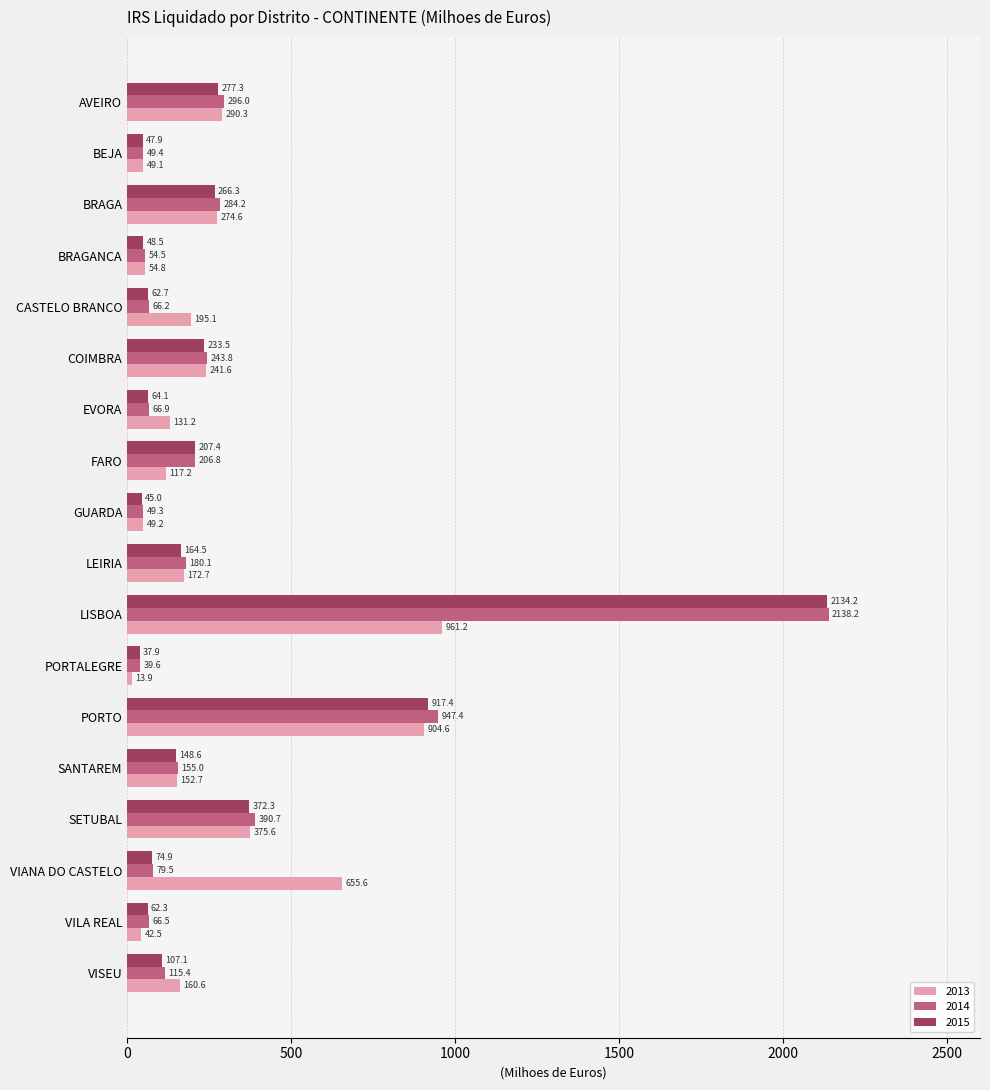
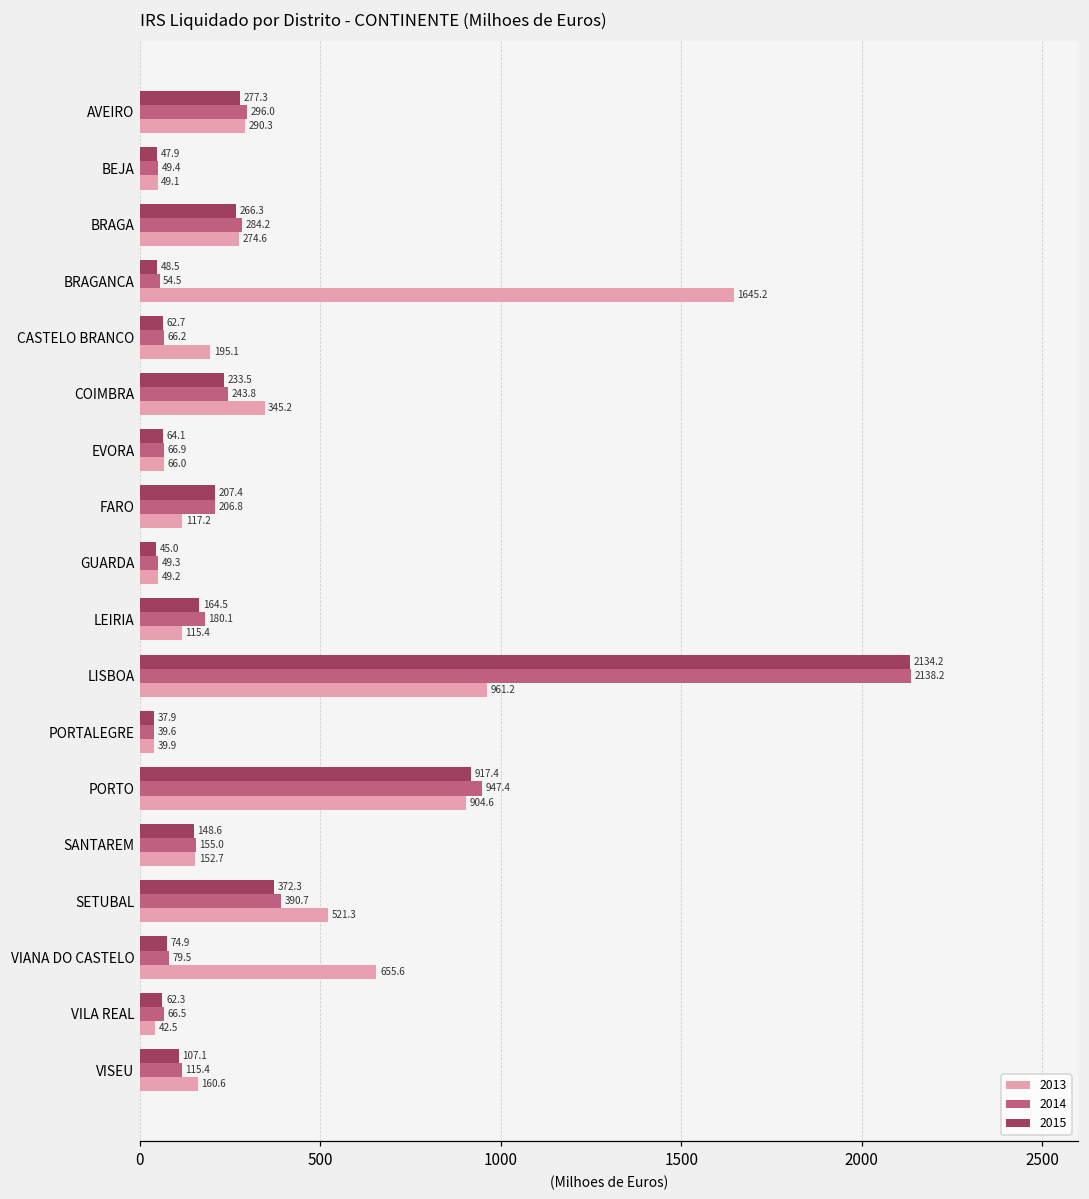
  {
    "2013": {
      "AVEIRO": 290.3,
      "BEJA": 49.1,
      "BRAGA": 274.6,
-     "BRAGANCA": 54.8,
+     "BRAGANCA": 1645.2,
      "CASTELO BRANCO": 195.1,
-     "COIMBRA": 241.6,
-     "EVORA": 131.2,
+     "COIMBRA": 345.2,
+     "EVORA": 66.0,
      "FARO": 117.2,
      "GUARDA": 49.2,
-     "LEIRIA": 172.7,
+     "LEIRIA": 115.4,
      "LISBOA": 961.2,
-     "PORTALEGRE": 13.9,
+     "PORTALEGRE": 39.9,
      "PORTO": 904.6,
      "SANTAREM": 152.7,
-     "SETUBAL": 375.6,
+     "SETUBAL": 521.3,
      "VIANA DO CASTELO": 655.6,
      "VILA REAL": 42.5,
      "VISEU": 160.6
    }
  }
